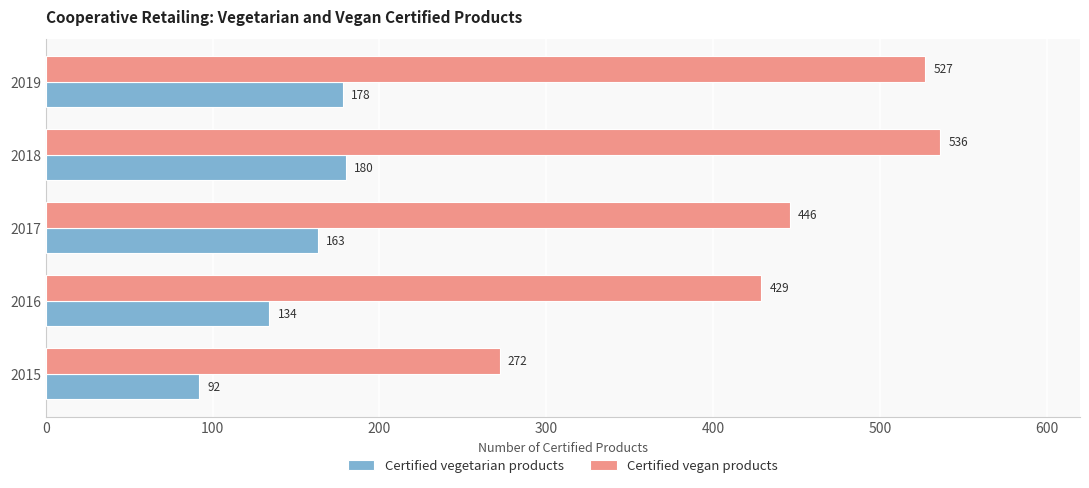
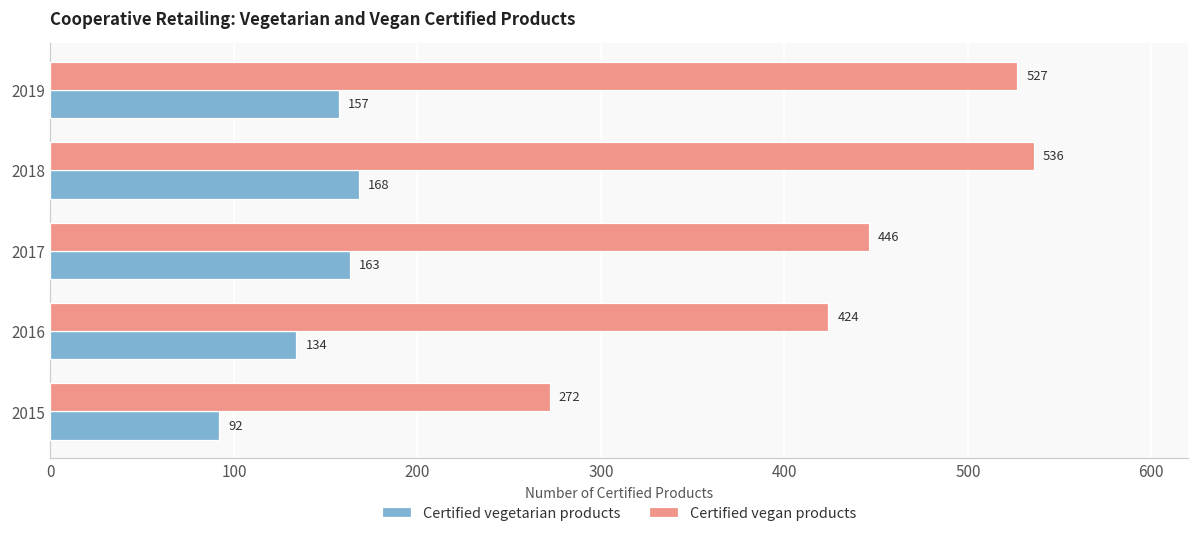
  {
    "Certified vegetarian products": {
-     "2019": 178,
-     "2018": 180,
+     "2019": 157,
+     "2018": 168,
      "2017": 163,
      "2016": 134,
      "2015": 92
    },
    "Certified vegan products": {
      "2019": 527,
      "2018": 536,
      "2017": 446,
-     "2016": 429,
+     "2016": 424,
      "2015": 272
    }
  }
